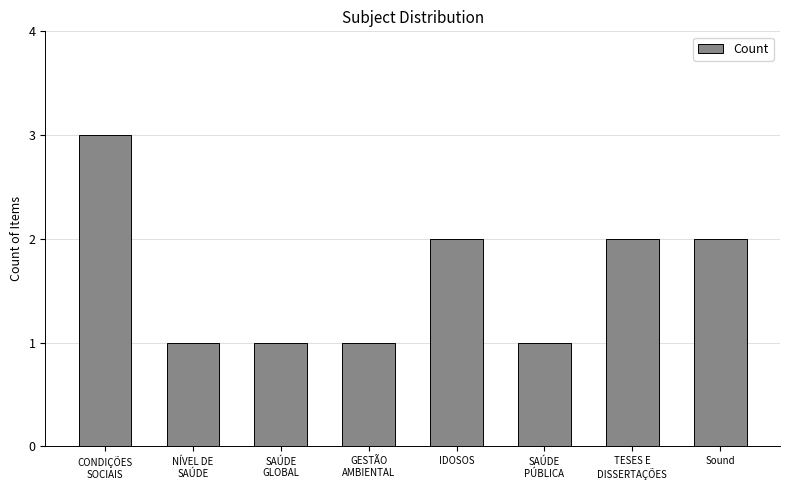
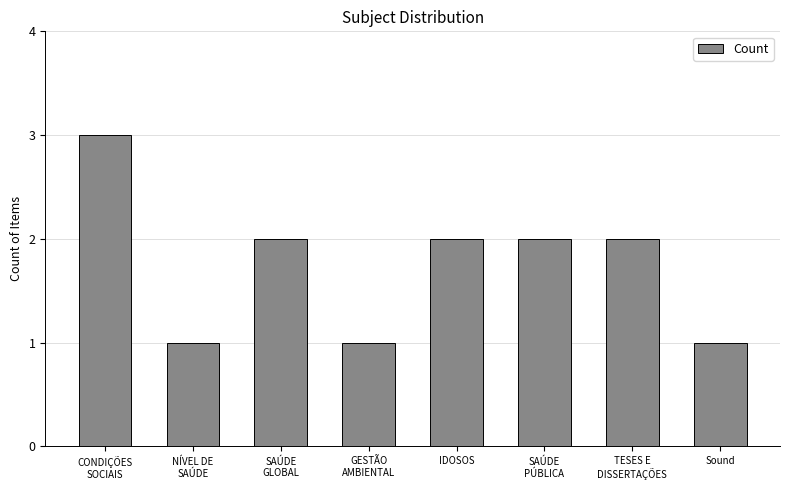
  {
    "CONDIÇÕES SOCIAIS": 3,
    "NÍVEL DE SAÚDE": 1,
-   "SAÚDE GLOBAL": 1,
+   "SAÚDE GLOBAL": 2,
    "GESTÃO AMBIENTAL": 1,
    "IDOSOS": 2,
-   "SAÚDE PÚBLICA": 1,
+   "SAÚDE PÚBLICA": 2,
    "TESES E DISSERTAÇÕES": 2,
-   "Sound": 2
+   "Sound": 1
  }
